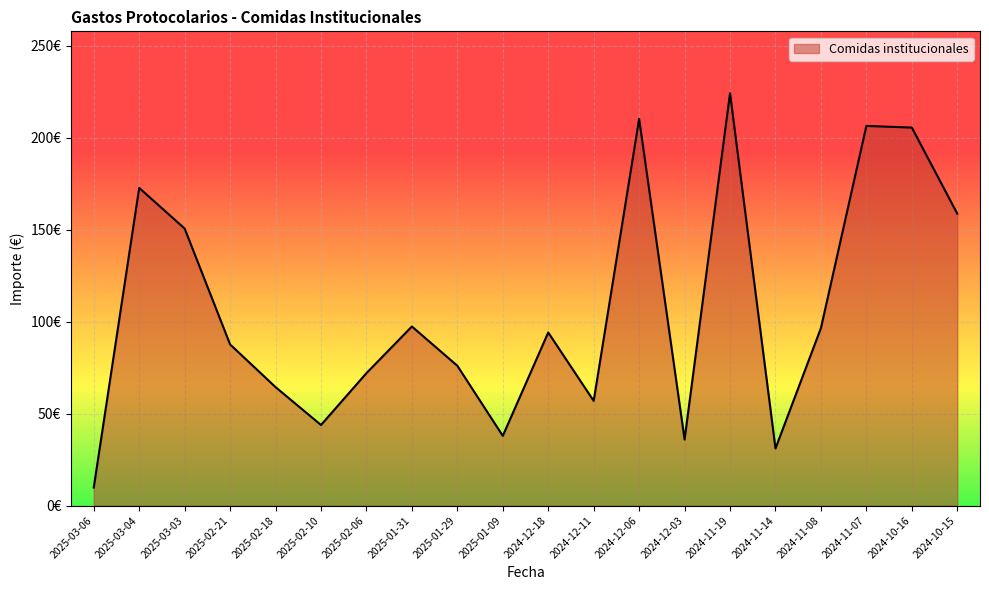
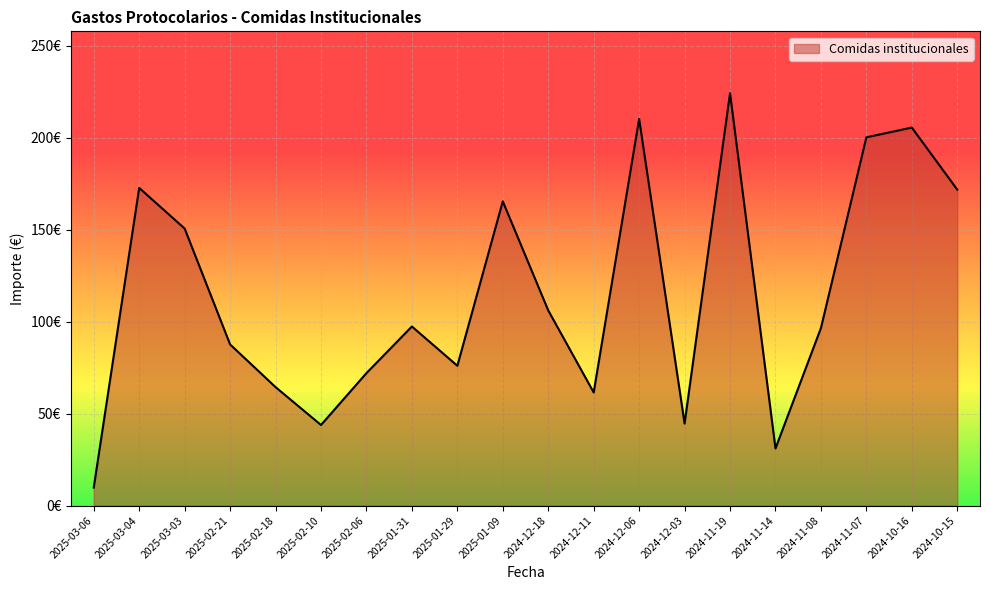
  {
    "2025-03-06": "10€",
    "2025-03-04": "173€",
    "2025-03-03": "151€",
    "2025-02-21": "88€",
    "2025-02-18": "64€",
    "2025-02-10": "44€",
    "2025-02-06": "72€",
    "2025-01-31": "97€",
    "2025-01-29": "76€",
-   "2025-01-09": "38€",
-   "2024-12-18": "94€",
-   "2024-12-11": "57€",
+   "2025-01-09": "165€",
+   "2024-12-18": "106€",
+   "2024-12-11": "62€",
    "2024-12-06": "210€",
-   "2024-12-03": "36€",
+   "2024-12-03": "45€",
    "2024-11-19": "224€",
    "2024-11-14": "31€",
    "2024-11-08": "97€",
-   "2024-11-07": "206€",
+   "2024-11-07": "200€",
    "2024-10-16": "206€",
-   "2024-10-15": "159€"
+   "2024-10-15": "172€"
  }
